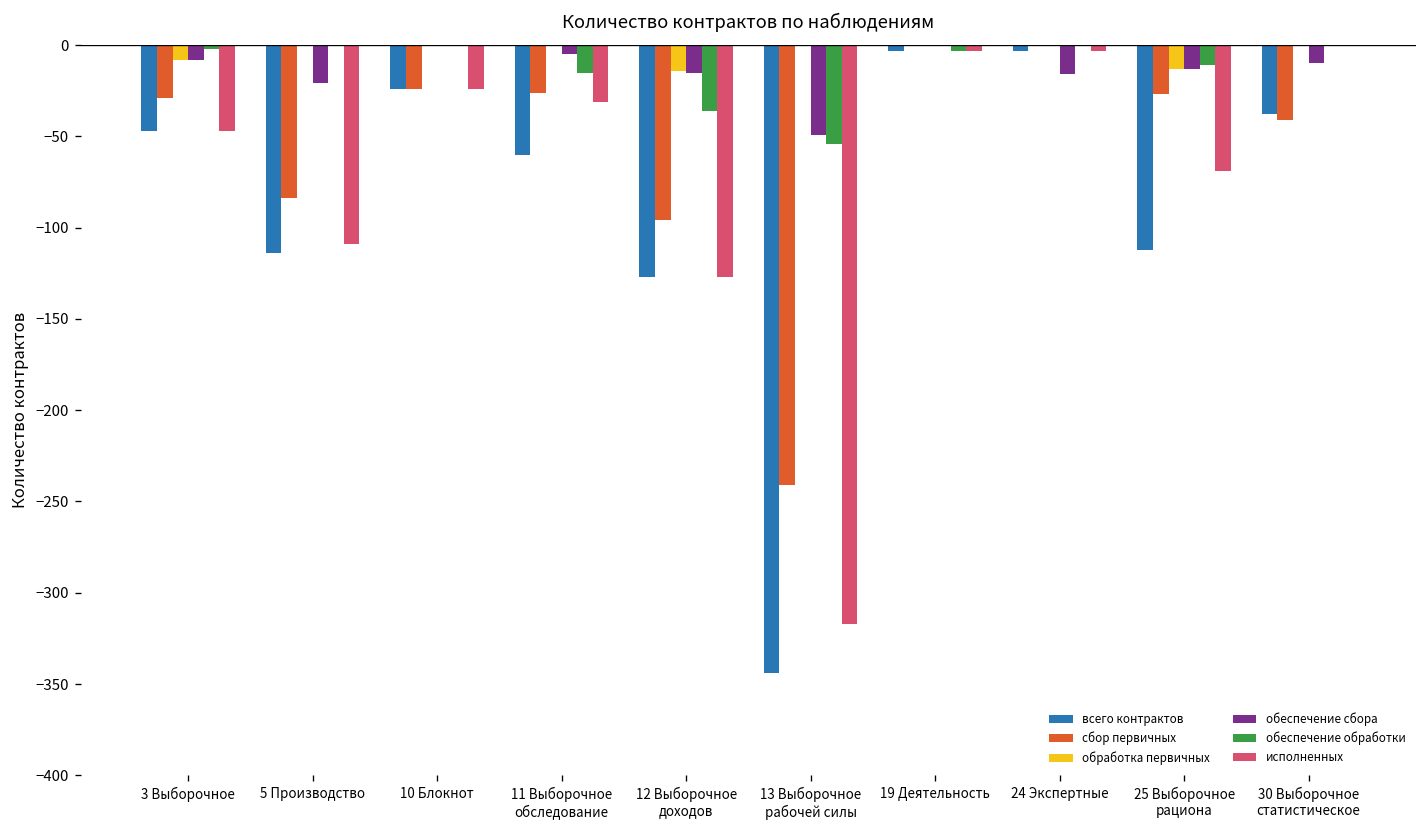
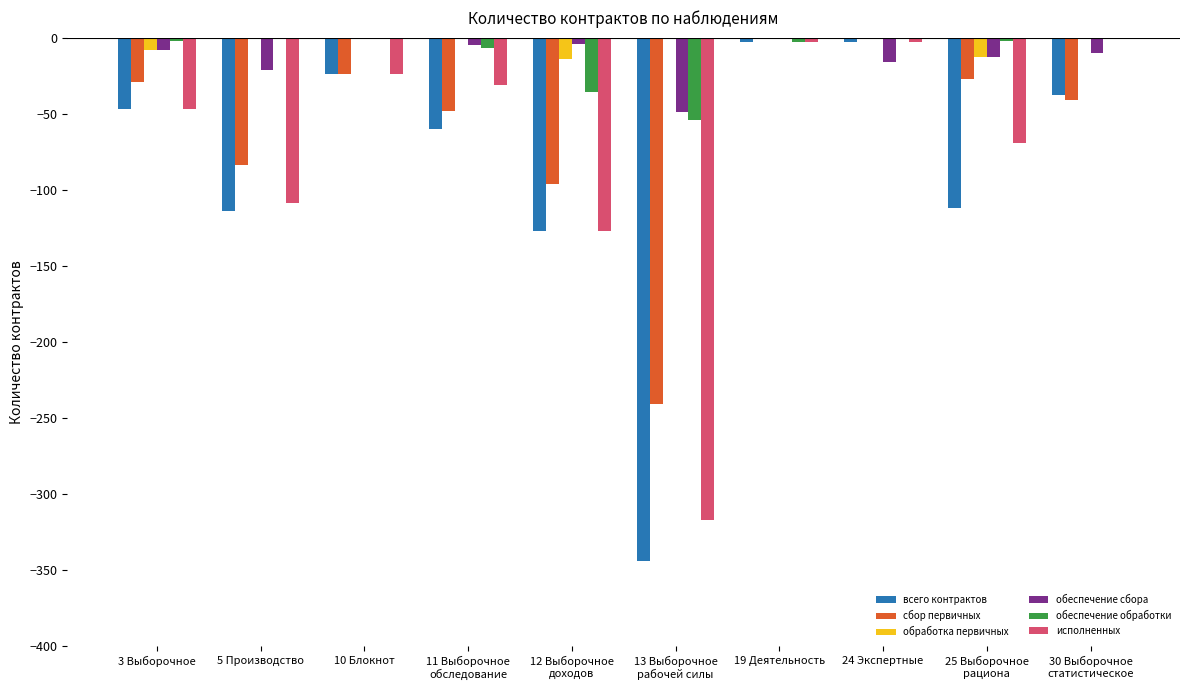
  {
    "всего контрактов": {
      "3 Выборочное": -47,
      "5 Производство": -114,
      "10 Блокнот": -24,
      "11 Выборочное обследование": -60,
      "12 Выборочное доходов": -127,
      "13 Выборочное рабочей силы": -344,
      "19 Деятельность": -3,
      "24 Экспертные": -3,
      "25 Выборочное рациона": -112,
      "30 Выборочное статистическое": -38
    },
    "сбор первичных": {
      "3 Выборочное": -29,
      "5 Производство": -84,
      "10 Блокнот": -24,
-     "11 Выборочное обследование": -26,
+     "11 Выборочное обследование": -48,
      "12 Выборочное доходов": -96,
      "13 Выборочное рабочей силы": -241,
      "19 Деятельность": 0,
      "24 Экспертные": 0,
      "25 Выборочное рациона": -27,
      "30 Выборочное статистическое": -41
    },
    "обработка первичных": {
      "3 Выборочное": -8,
      "5 Производство": 0,
      "10 Блокнот": 0,
      "11 Выборочное обследование": 0,
      "12 Выборочное доходов": -14,
      "13 Выборочное рабочей силы": 0,
      "19 Деятельность": 0,
      "24 Экспертные": 0,
      "25 Выборочное рациона": -13,
      "30 Выборочное статистическое": 0
    },
    "обеспечение сбора": {
      "3 Выборочное": -8,
      "5 Производство": -21,
      "10 Блокнот": 0,
      "11 Выборочное обследование": -5,
-     "12 Выборочное доходов": -15,
+     "12 Выборочное доходов": -4,
      "13 Выборочное рабочей силы": -49,
      "19 Деятельность": 0,
      "24 Экспертные": -16,
      "25 Выборочное рациона": -13,
      "30 Выборочное статистическое": -10
    },
    "обеспечение обработки": {
      "3 Выборочное": -2,
      "5 Производство": 0,
      "10 Блокнот": 0,
-     "11 Выборочное обследование": -15,
+     "11 Выборочное обследование": -7,
      "12 Выборочное доходов": -36,
      "13 Выборочное рабочей силы": -54,
      "19 Деятельность": -3,
      "24 Экспертные": 0,
-     "25 Выборочное рациона": -11,
+     "25 Выборочное рациона": -2,
      "30 Выборочное статистическое": 0
    },
    "исполненных": {
      "3 Выборочное": -47,
      "5 Производство": -109,
      "10 Блокнот": -24,
      "11 Выборочное обследование": -31,
      "12 Выборочное доходов": -127,
      "13 Выборочное рабочей силы": -317,
      "19 Деятельность": -3,
      "24 Экспертные": -3,
      "25 Выборочное рациона": -69,
      "30 Выборочное статистическое": 0
    }
  }
